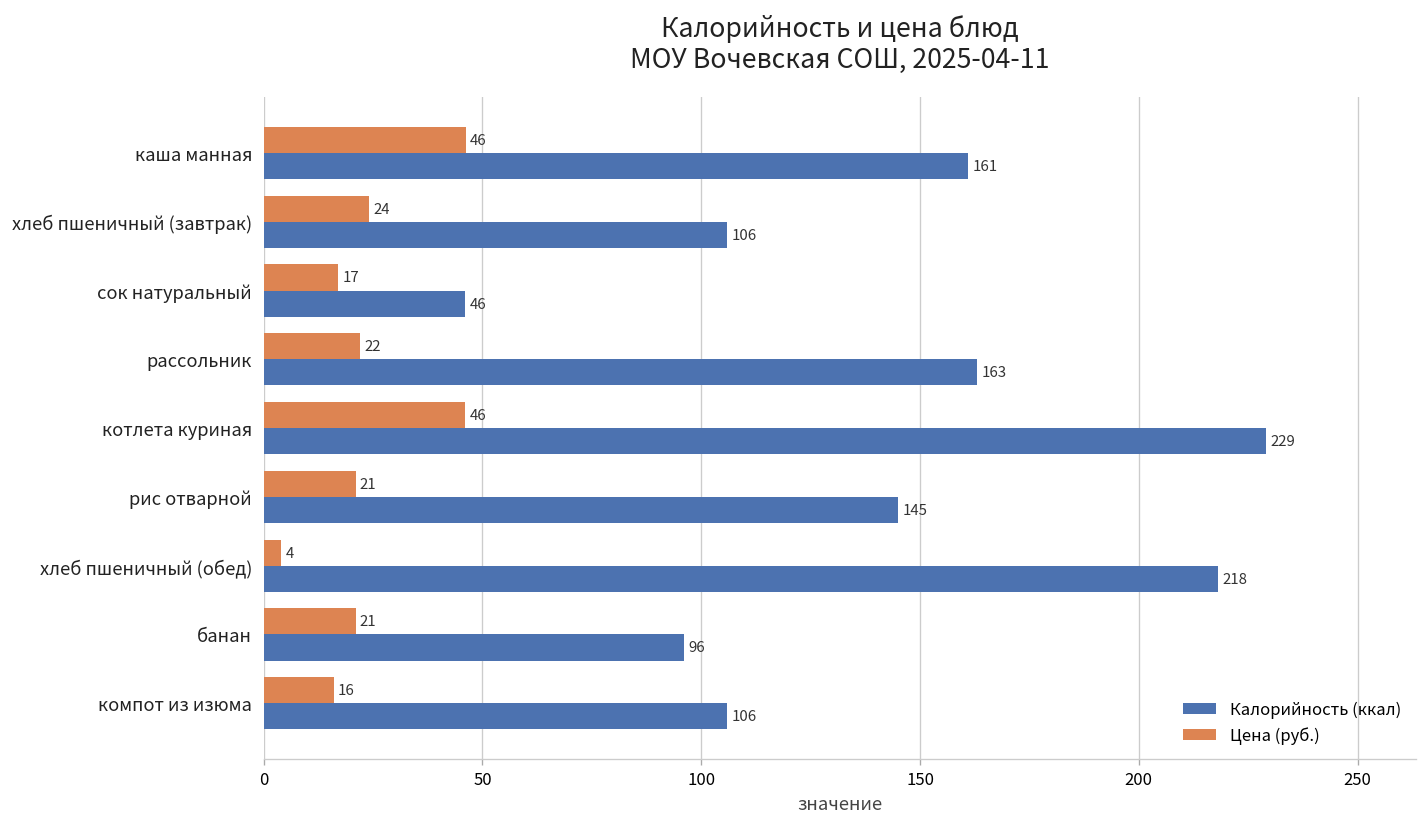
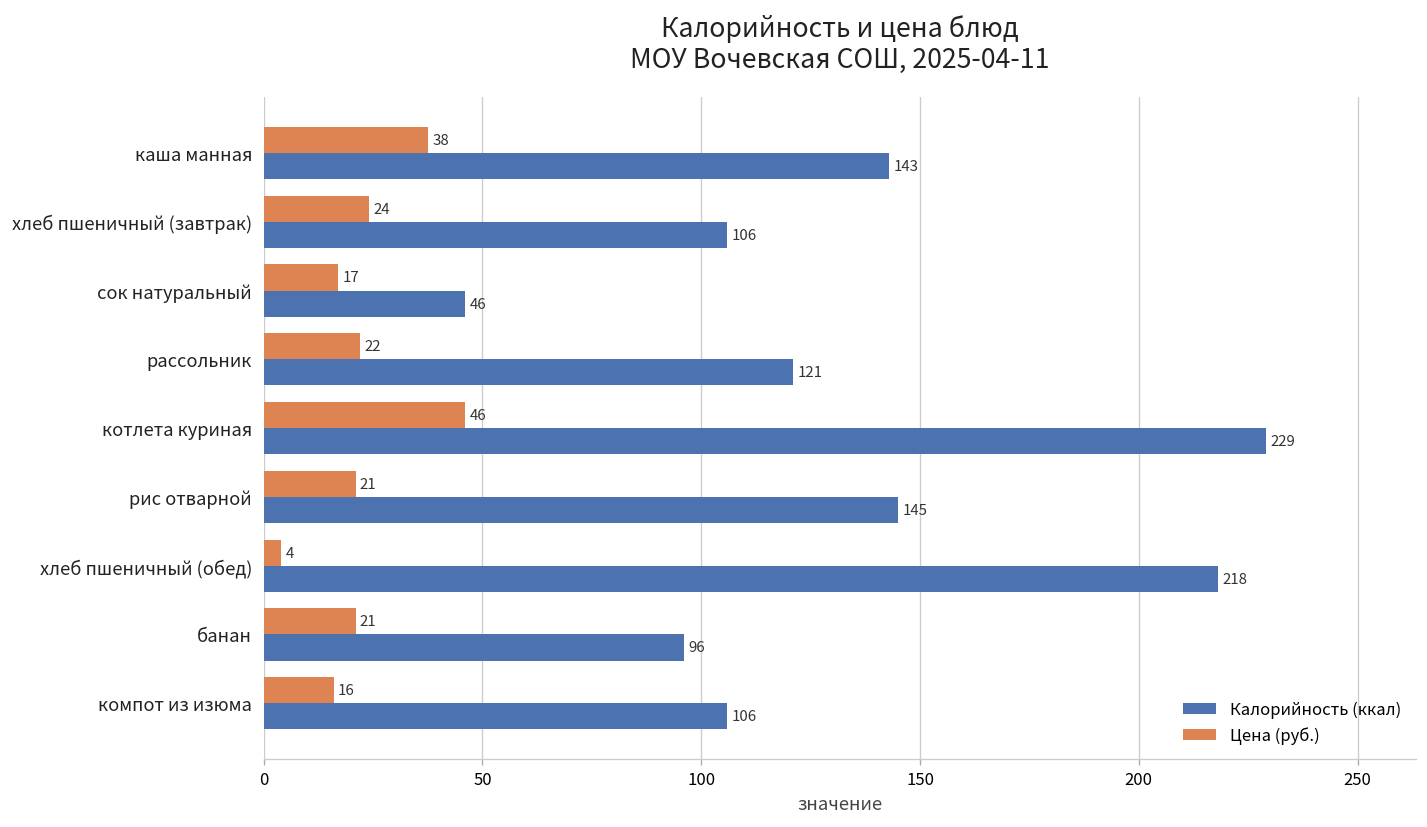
  {
    "Калорийность (ккал)": {
-     "каша манная": 161,
+     "каша манная": 143,
      "хлеб пшеничный (завтрак)": 106,
      "сок натуральный": 46,
-     "рассольник": 163,
+     "рассольник": 121,
      "котлета куриная": 229,
      "рис отварной": 145,
      "хлеб пшеничный (обед)": 218,
      "банан": 96,
      "компот из изюма": 106
    },
    "Цена (руб.)": {
-     "каша манная": 46,
+     "каша манная": 38,
      "хлеб пшеничный (завтрак)": 24,
      "сок натуральный": 17,
      "рассольник": 22,
      "котлета куриная": 46,
      "рис отварной": 21,
      "хлеб пшеничный (обед)": 4,
      "банан": 21,
      "компот из изюма": 16
    }
  }
